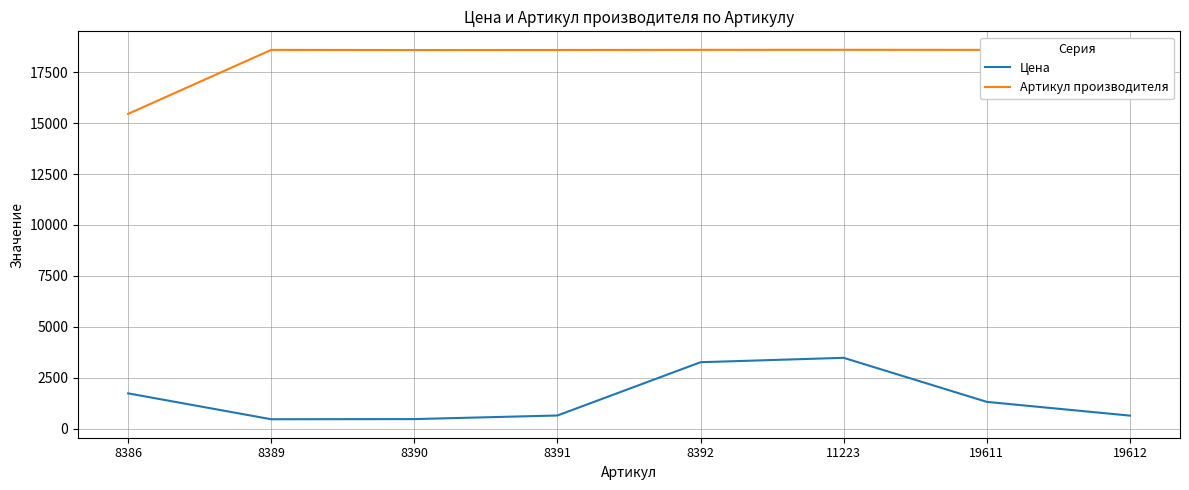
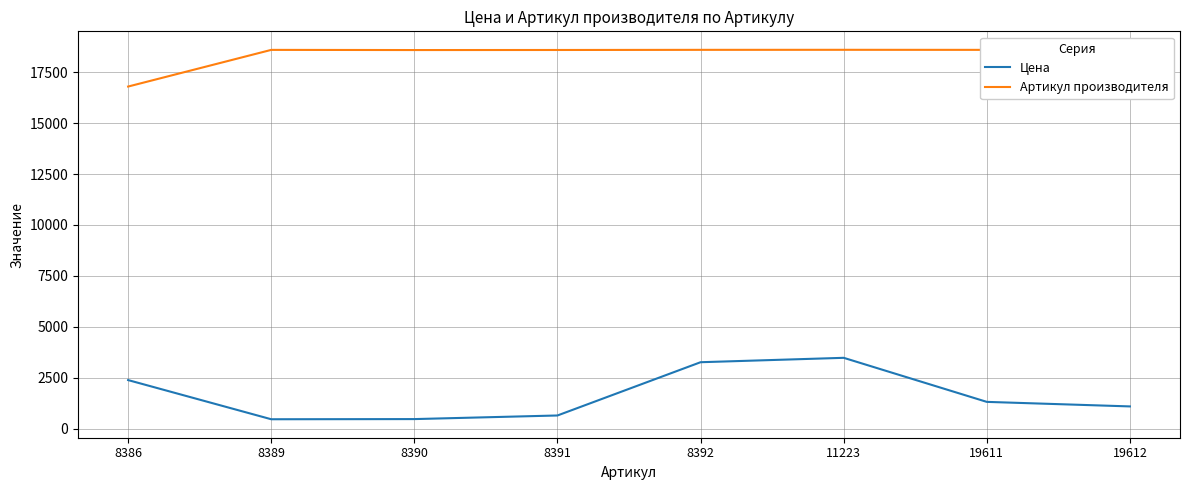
  {
    "Цена": {
-     "8386": 1700,
+     "8386": 2400,
      "8389": 500,
      "8390": 500,
      "8391": 600,
      "8392": 3300,
      "11223": 3500,
      "19611": 1300,
-     "19612": 600
+     "19612": 1100
    },
    "Артикул производителя": {
-     "8386": 15500,
+     "8386": 16800,
      "8389": 18600,
      "8390": 18600,
      "8391": 18600,
      "8392": 18600,
      "11223": 18600
    }
  }
